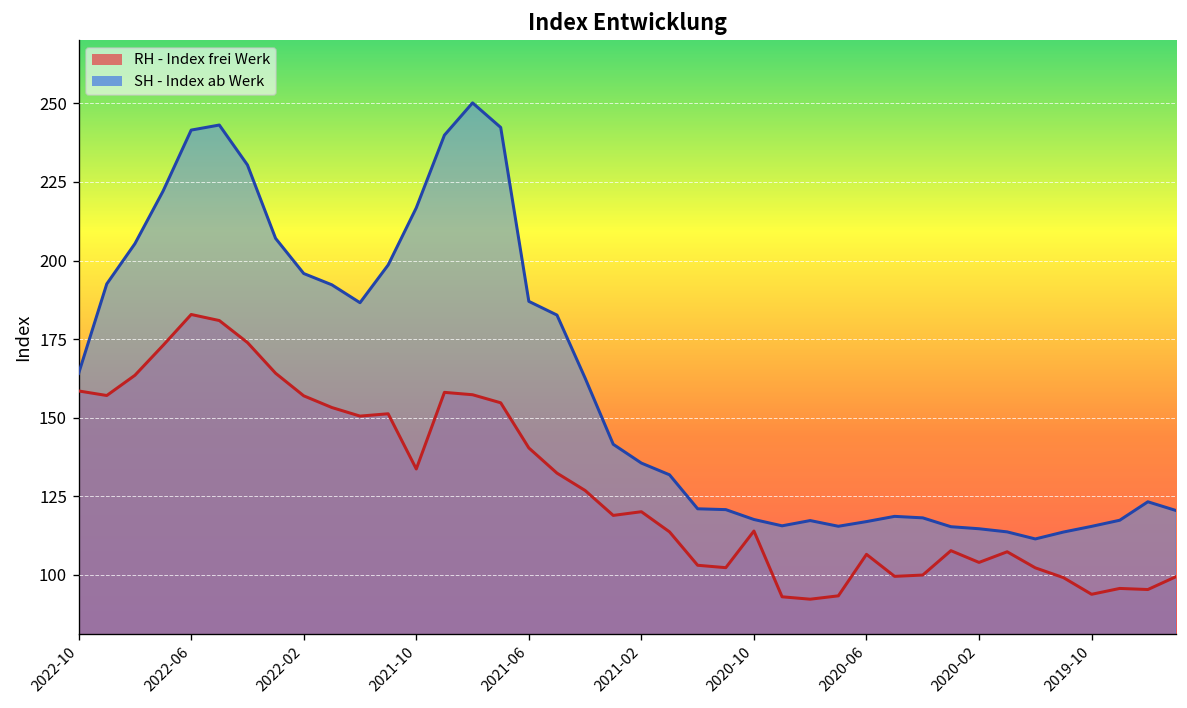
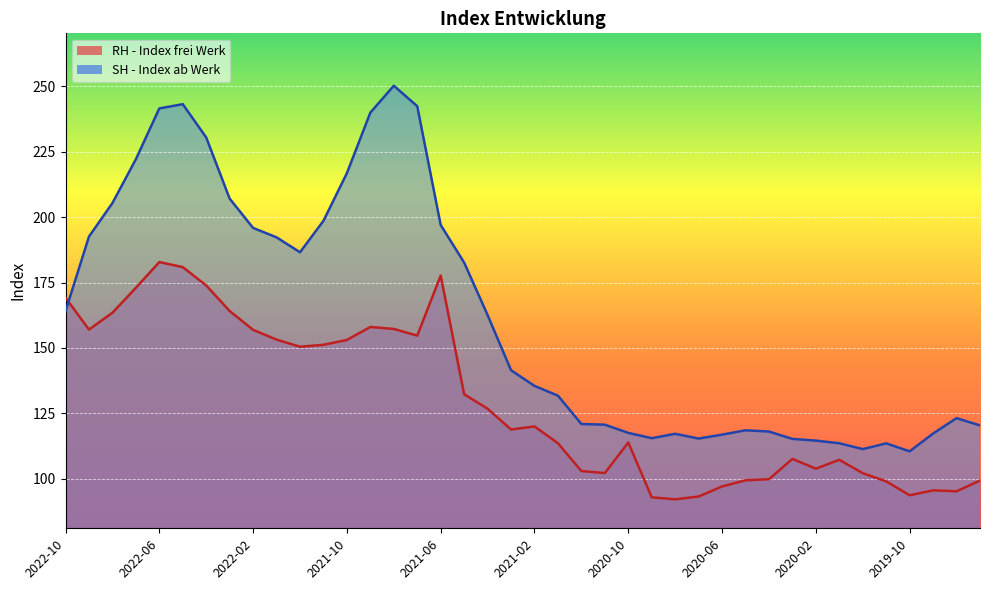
  {
    "RH - Index frei Werk": {
-     "2022-10": 158,
+     "2022-10": 169,
      "2022-06": 183,
      "2022-02": 157,
-     "2021-10": 134,
-     "2021-06": 140,
+     "2021-10": 153,
+     "2021-06": 178,
      "2021-02": 120,
      "2020-10": 114,
-     "2020-06": 106,
+     "2020-06": 97,
      "2020-02": 104,
      "2019-10": 94
    },
    "SH - Index ab Werk": {
      "2022-10": 164,
      "2022-06": 242,
      "2022-02": 196,
      "2021-10": 217,
-     "2021-06": 187,
+     "2021-06": 197,
      "2021-02": 136,
      "2020-10": 118,
      "2020-06": 117,
      "2020-02": 115,
-     "2019-10": 115
+     "2019-10": 111
    }
  }
